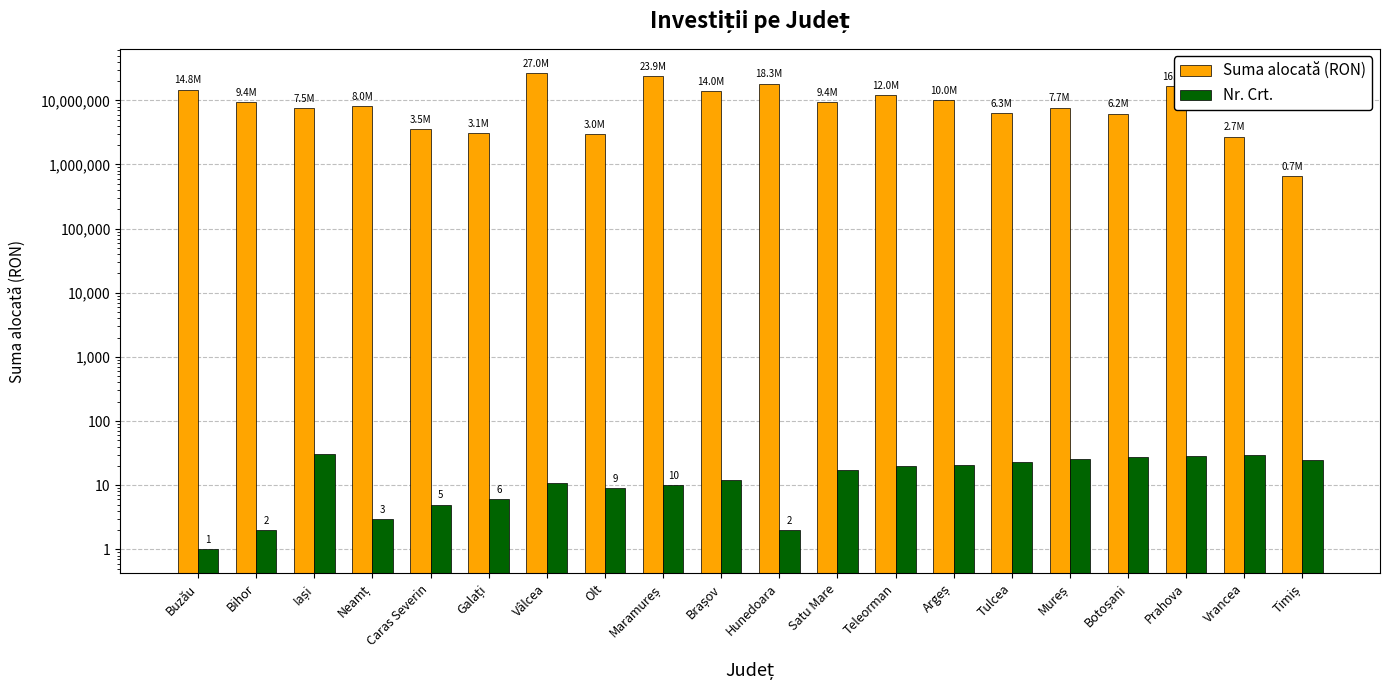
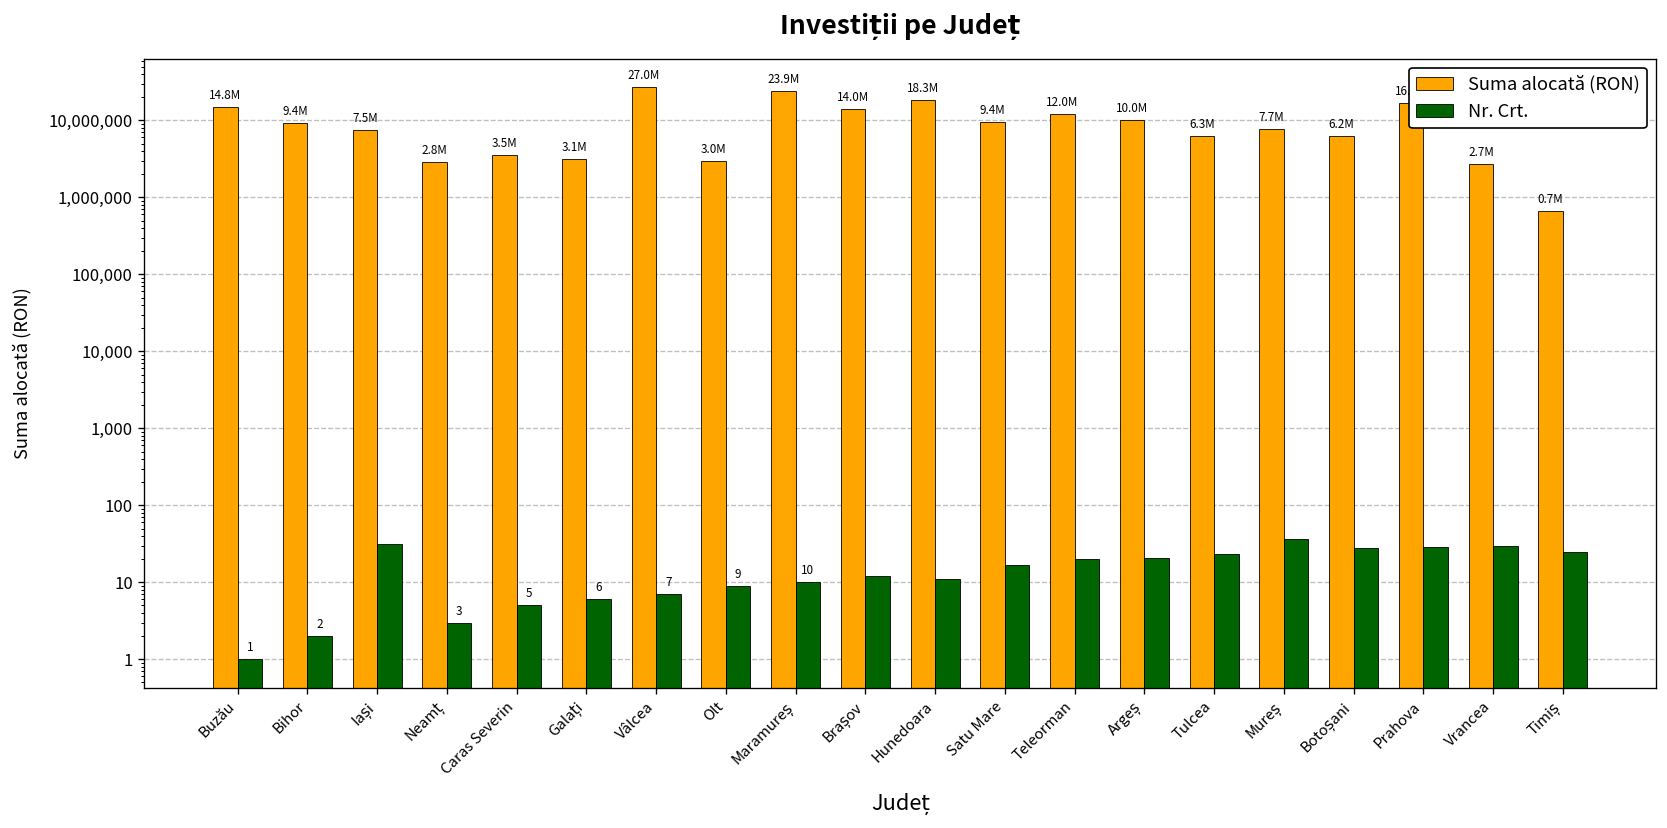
  {
    "Suma alocată (RON)": {
      "Buzău": "14.8M",
      "Bihor": "9.4M",
      "Iași": "7.5M",
-     "Neamț": "8.0M",
+     "Neamț": "2.8M",
      "Caras Severin": "3.5M",
      "Galați": "3.1M",
      "Vâlcea": "27.0M",
      "Olt": "3.0M",
      "Maramureș": "23.9M",
      "Brașov": "14.0M",
      "Hunedoara": "18.3M",
      "Satu Mare": "9.4M",
      "Teleorman": "12.0M",
      "Argeș": "10.0M",
      "Tulcea": "6.3M",
      "Mureș": "7.7M",
      "Botoșani": "6.2M",
      "Vrancea": "2.7M",
      "Timiș": "0.7M"
    },
    "Nr. Crt.": {
      "Iași": "30",
-     "Vâlcea": "11",
+     "Vâlcea": "7",
      "Brașov": "12",
-     "Hunedoara": "2",
+     "Hunedoara": "11",
      "Satu Mare": "17",
      "Teleorman": "20",
      "Argeș": "21",
      "Tulcea": "23",
-     "Mureș": "26",
+     "Mureș": "40",
      "Botoșani": "30",
      "Prahova": "30",
      "Vrancea": "30",
      "Timiș": "25"
    }
  }
